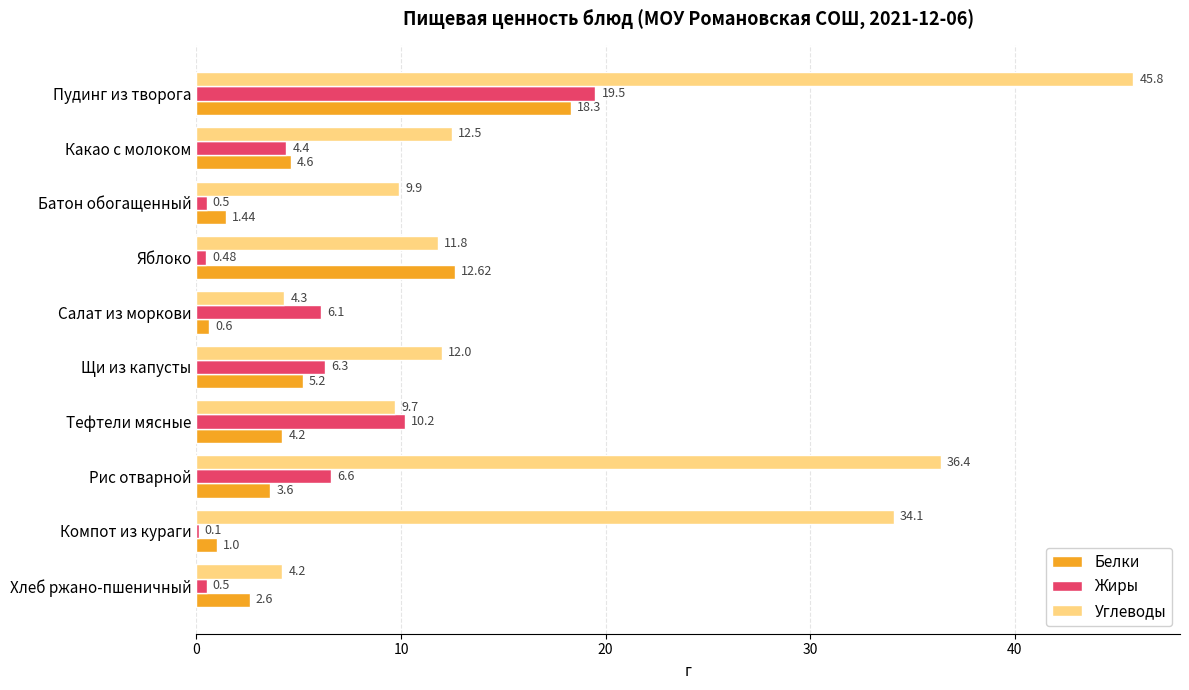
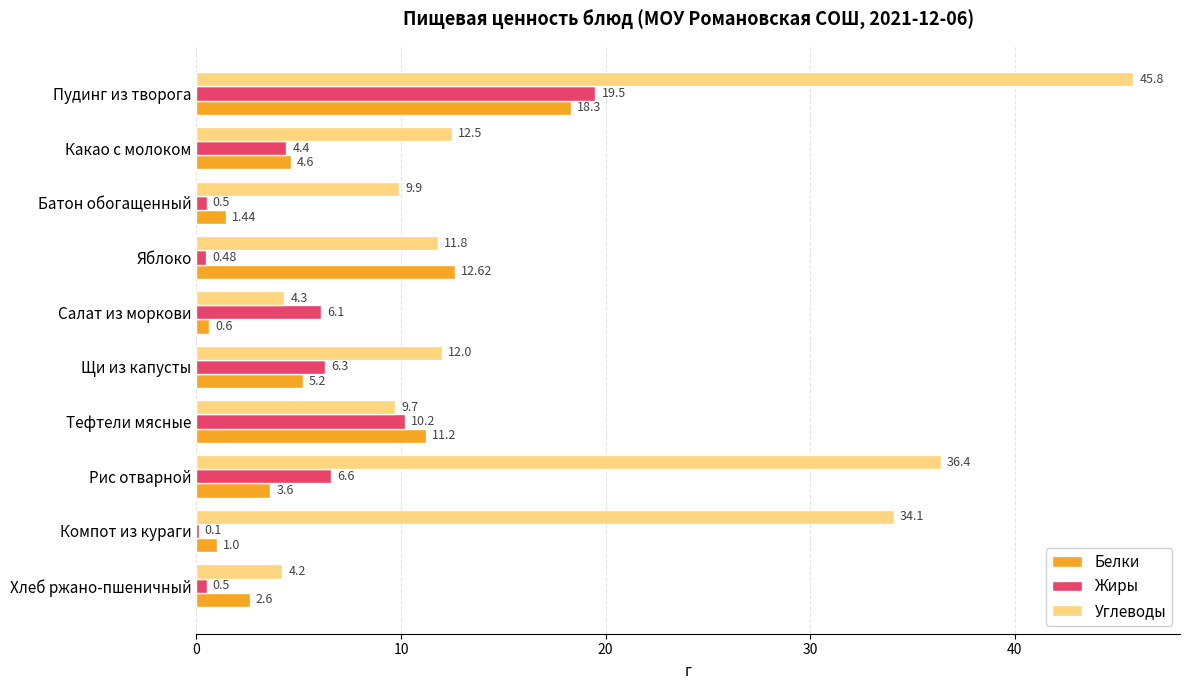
  {
    "Белки": {
      "Пудинг из творога": 18.3,
      "Какао с молоком": 4.6,
      "Батон обогащенный": 1.44,
      "Яблоко": 12.62,
      "Салат из моркови": 0.6,
      "Щи из капусты": 5.2,
-     "Тефтели мясные": 4.2,
+     "Тефтели мясные": 11.2,
      "Рис отварной": 3.6,
      "Компот из кураги": 1.0,
      "Хлеб ржано-пшеничный": 2.6
    },
    "Жиры": {
      "Пудинг из творога": 19.5,
      "Какао с молоком": 4.4,
      "Батон обогащенный": 0.5,
      "Яблоко": 0.48,
      "Салат из моркови": 6.1,
      "Щи из капусты": 6.3,
      "Тефтели мясные": 10.2,
      "Рис отварной": 6.6,
      "Компот из кураги": 0.1,
      "Хлеб ржано-пшеничный": 0.5
    },
    "Углеводы": {
      "Пудинг из творога": 45.8,
      "Какао с молоком": 12.5,
      "Батон обогащенный": 9.9,
      "Яблоко": 11.8,
      "Салат из моркови": 4.3,
      "Щи из капусты": 12.0,
      "Тефтели мясные": 9.7,
      "Рис отварной": 36.4,
      "Компот из кураги": 34.1,
      "Хлеб ржано-пшеничный": 4.2
    }
  }
